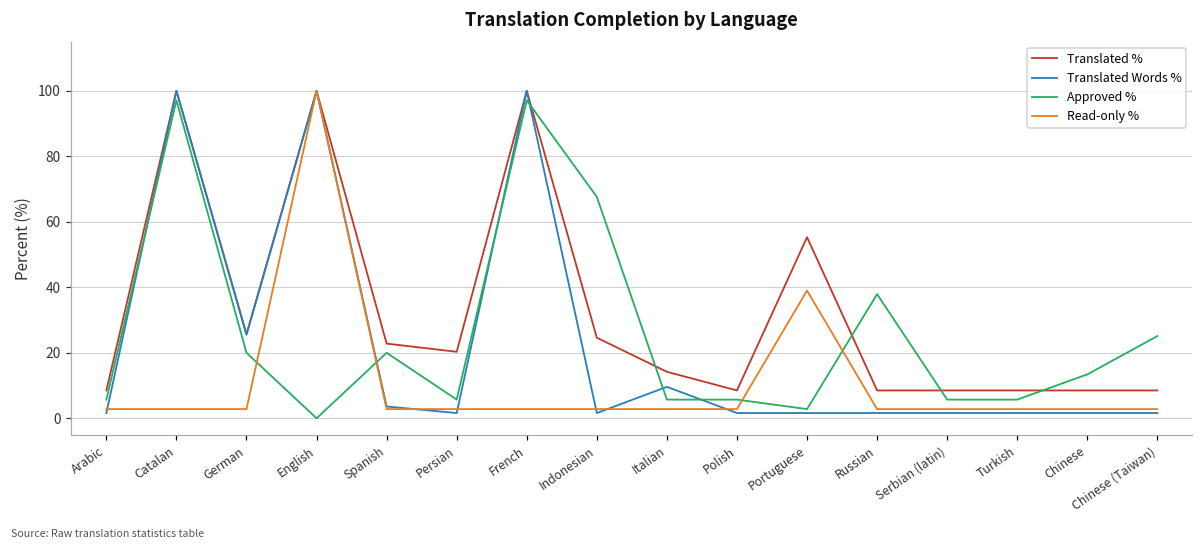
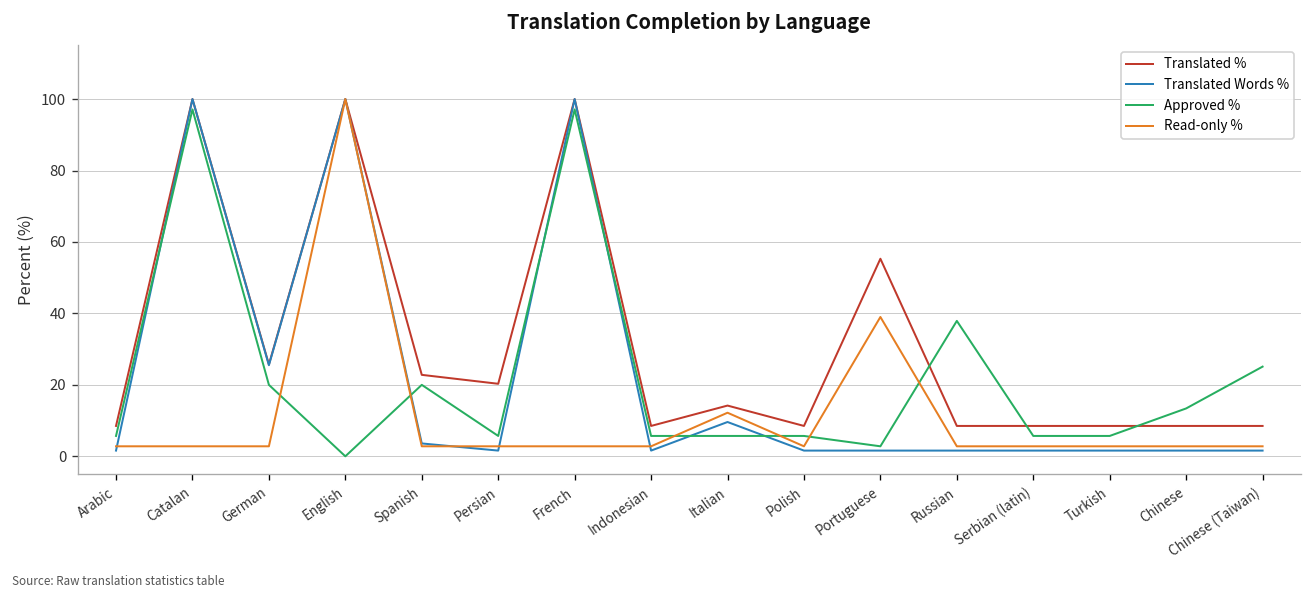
  {
    "Translated %": {
      "Arabic": 9,
      "Spanish": 23,
      "Persian": 20,
-     "Indonesian": 25,
+     "Indonesian": 9,
      "Italian": 14,
      "Polish": 9,
      "Portuguese": 55,
      "Russian": 9,
      "Serbian (latin)": 9,
      "Turkish": 9,
      "Chinese": 9,
      "Chinese (Taiwan)": 9
    },
    "Translated Words %": {
      "Arabic": 2,
      "Persian": 2,
      "Indonesian": 2,
      "Italian": 10,
      "Polish": 2,
      "Portuguese": 2,
      "Russian": 2,
      "Serbian (latin)": 2,
      "Turkish": 2,
      "Chinese": 2,
      "Chinese (Taiwan)": 2
    },
    "Approved %": {
      "Arabic": 6,
      "Catalan": 97,
      "German": 20,
      "English": 0,
      "Spanish": 20,
      "Persian": 6,
      "French": 97,
-     "Indonesian": 68,
+     "Indonesian": 6,
      "Italian": 6,
      "Polish": 6,
      "Portuguese": 3,
      "Russian": 38,
      "Serbian (latin)": 6,
      "Turkish": 6,
      "Chinese": 13,
      "Chinese (Taiwan)": 25
    },
    "Read-only %": {
      "Arabic": 3,
      "Catalan": 3,
      "German": 3,
      "Persian": 3,
      "French": 3,
      "Indonesian": 3,
-     "Italian": 3,
+     "Italian": 12,
      "Polish": 3,
      "Portuguese": 39,
      "Russian": 3,
      "Serbian (latin)": 3,
      "Turkish": 3,
      "Chinese": 3,
      "Chinese (Taiwan)": 3
    }
  }
